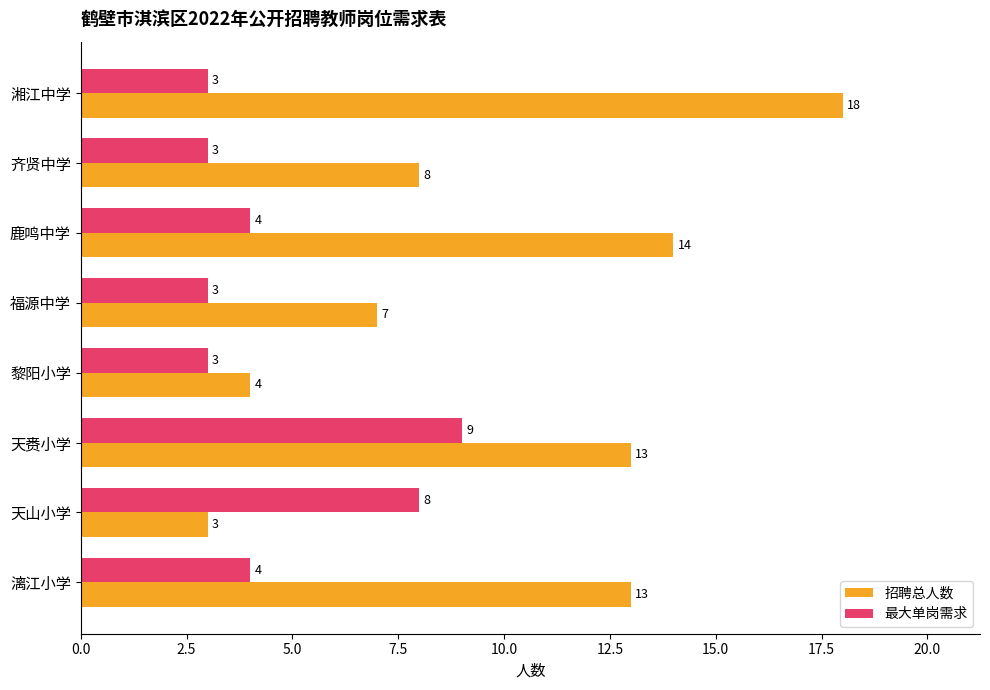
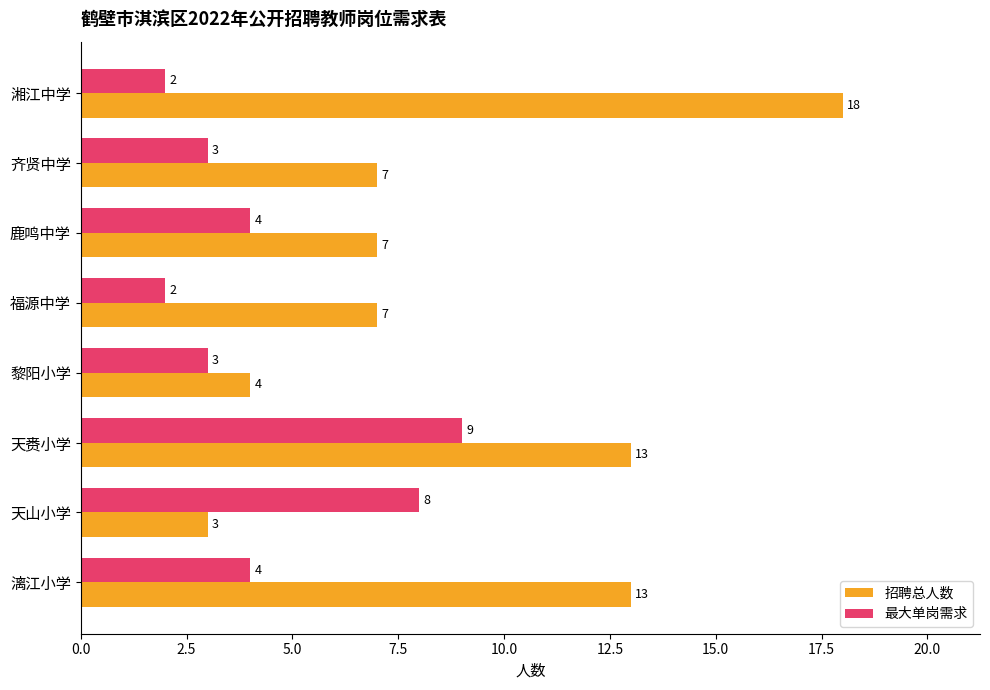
  {
    "招聘总人数": {
      "湘江中学": 18,
-     "齐贤中学": 8,
-     "鹿鸣中学": 14,
+     "齐贤中学": 7,
+     "鹿鸣中学": 7,
      "福源中学": 7,
      "黎阳小学": 4,
      "天赉小学": 13,
      "天山小学": 3,
      "漓江小学": 13
    },
    "最大单岗需求": {
-     "湘江中学": 3,
+     "湘江中学": 2,
      "齐贤中学": 3,
      "鹿鸣中学": 4,
-     "福源中学": 3,
+     "福源中学": 2,
      "黎阳小学": 3,
      "天赉小学": 9,
      "天山小学": 8,
      "漓江小学": 4
    }
  }
